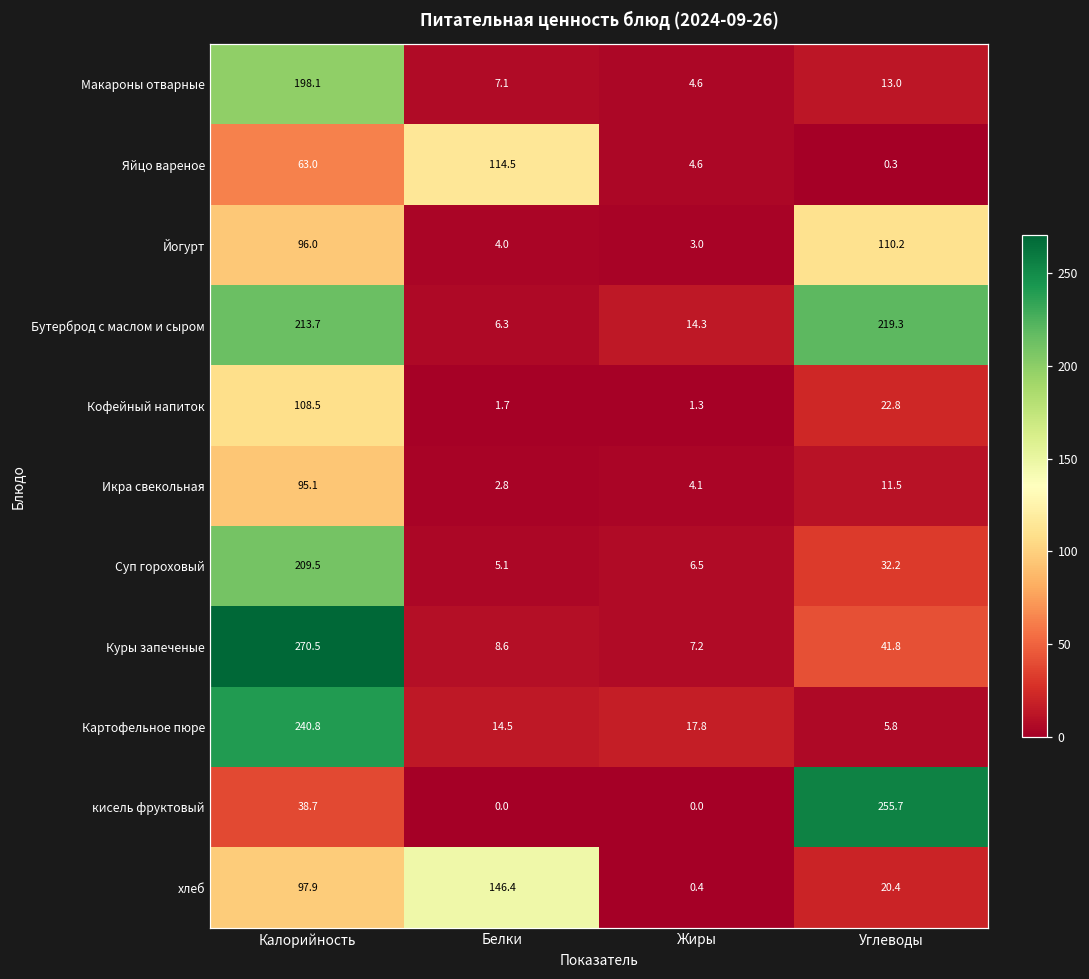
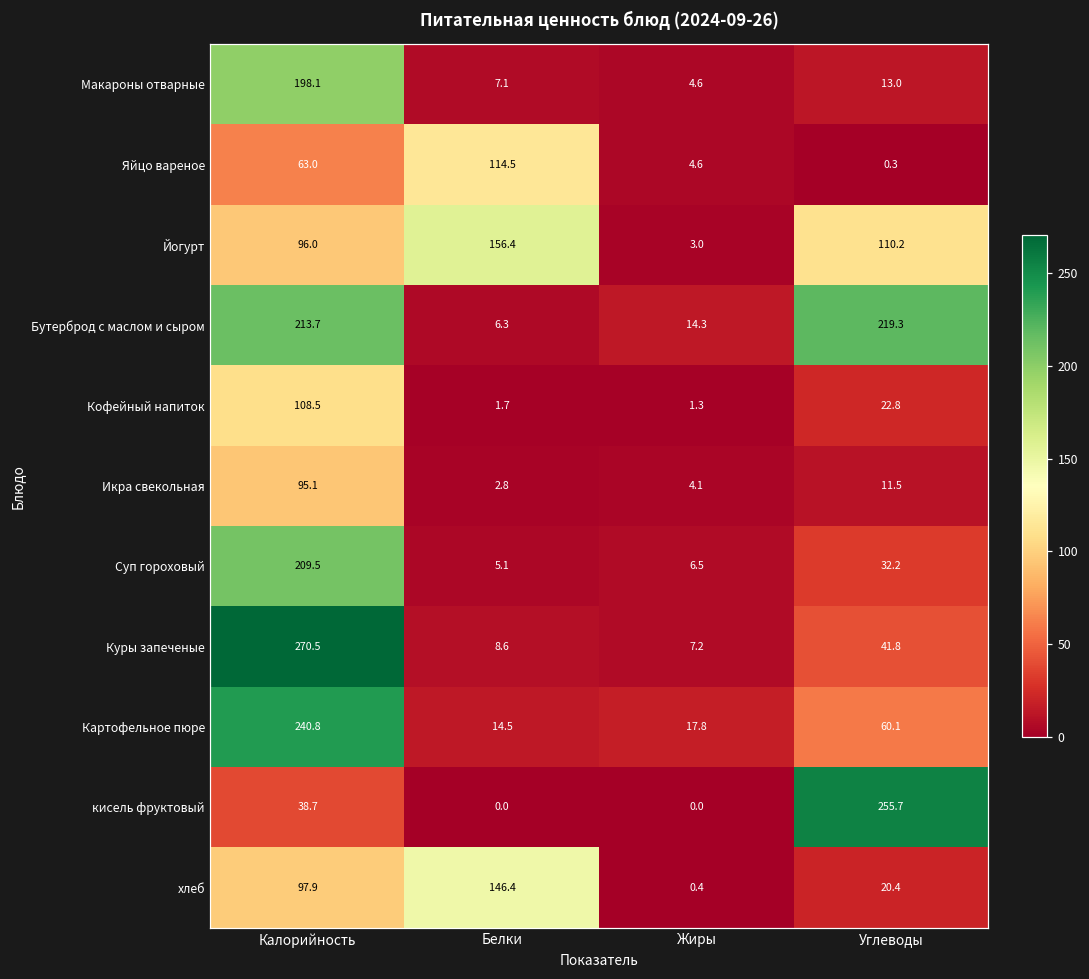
  {
    "Макароны отварные": {
      "Калорийность": 198.1,
      "Белки": 7.1,
      "Жиры": 4.6,
      "Углеводы": 13.0
    },
    "Яйцо вареное": {
      "Калорийность": 63.0,
      "Белки": 114.5,
      "Жиры": 4.6,
      "Углеводы": 0.3
    },
    "Йогурт": {
      "Калорийность": 96.0,
-     "Белки": 4.0,
+     "Белки": 156.4,
      "Жиры": 3.0,
      "Углеводы": 110.2
    },
    "Бутерброд с маслом и сыром": {
      "Калорийность": 213.7,
      "Белки": 6.3,
      "Жиры": 14.3,
      "Углеводы": 219.3
    },
    "Кофейный напиток": {
      "Калорийность": 108.5,
      "Белки": 1.7,
      "Жиры": 1.3,
      "Углеводы": 22.8
    },
    "Икра свекольная": {
      "Калорийность": 95.1,
      "Белки": 2.8,
      "Жиры": 4.1,
      "Углеводы": 11.5
    },
    "Суп гороховый": {
      "Калорийность": 209.5,
      "Белки": 5.1,
      "Жиры": 6.5,
      "Углеводы": 32.2
    },
    "Куры запеченые": {
      "Калорийность": 270.5,
      "Белки": 8.6,
      "Жиры": 7.2,
      "Углеводы": 41.8
    },
    "Картофельное пюре": {
      "Калорийность": 240.8,
      "Белки": 14.5,
      "Жиры": 17.8,
-     "Углеводы": 5.8
+     "Углеводы": 60.1
    },
    "кисель фруктовый": {
      "Калорийность": 38.7,
      "Белки": 0.0,
      "Жиры": 0.0,
      "Углеводы": 255.7
    },
    "хлеб": {
      "Калорийность": 97.9,
      "Белки": 146.4,
      "Жиры": 0.4,
      "Углеводы": 20.4
    }
  }
